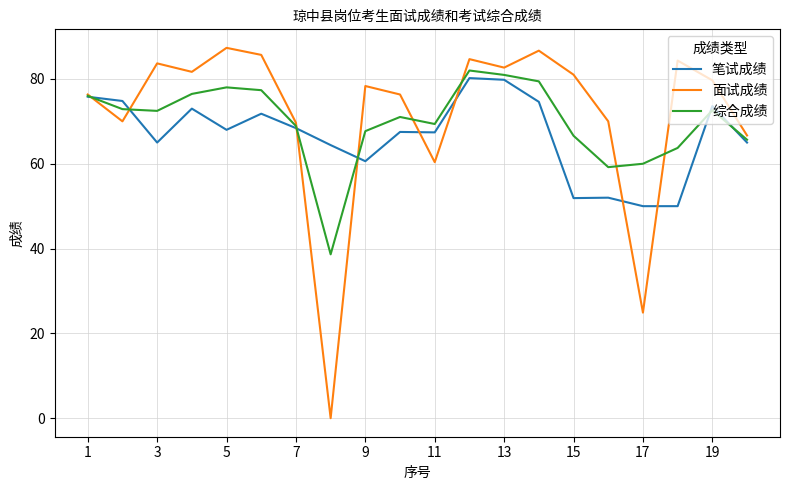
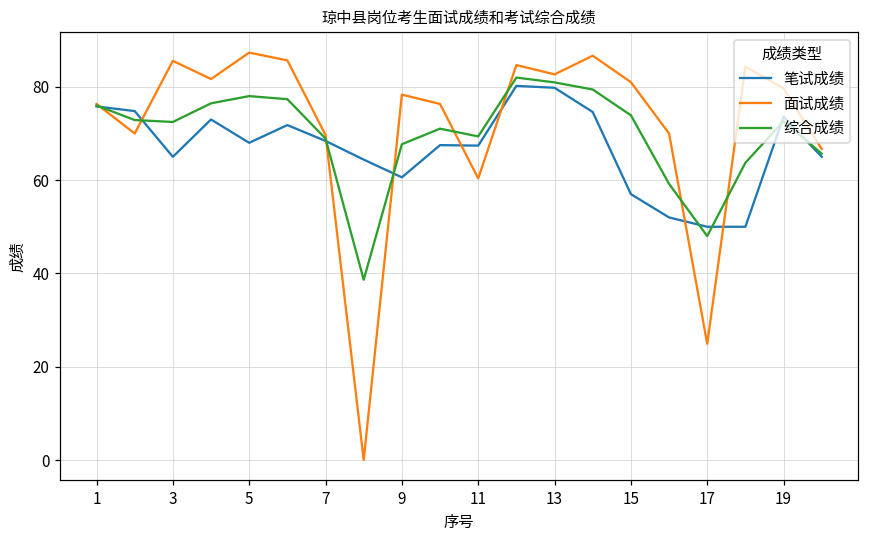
  {
    "笔试成绩": {
      "3": 65,
      "5": 68,
      "9": 61,
      "11": 67,
      "13": 80,
-     "15": 52,
+     "15": 57,
      "17": 50
    },
    "面试成绩": {
-     "3": 84,
+     "3": 86,
      "5": 87,
      "7": 70,
      "9": 78,
      "11": 60,
      "13": 83,
      "15": 81,
      "17": 25
    },
    "综合成绩": {
      "3": 72,
      "5": 78,
      "9": 68,
      "11": 69,
      "13": 81,
-     "15": 67,
-     "17": 60
+     "15": 74,
+     "17": 48
    }
  }
